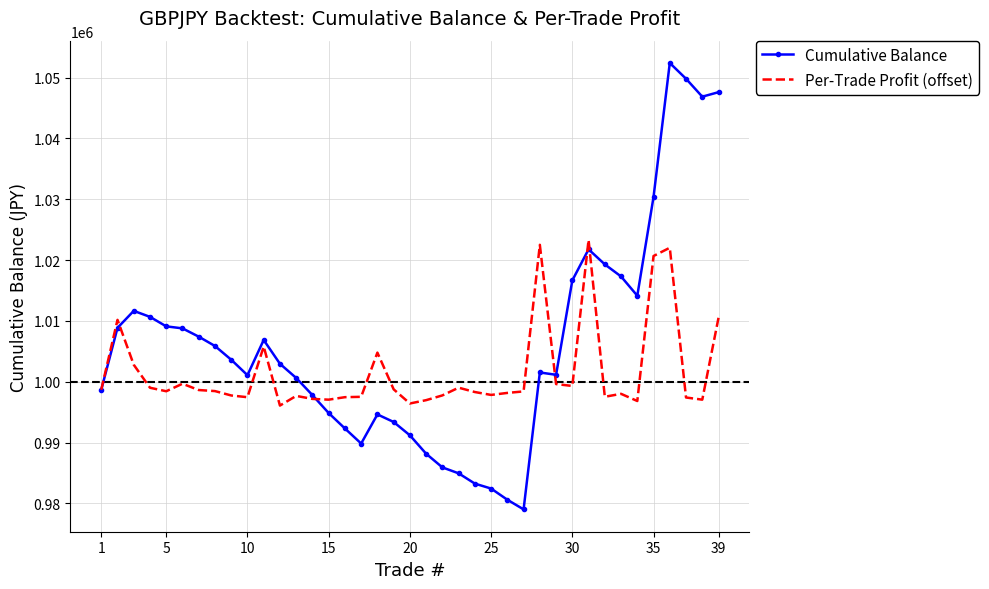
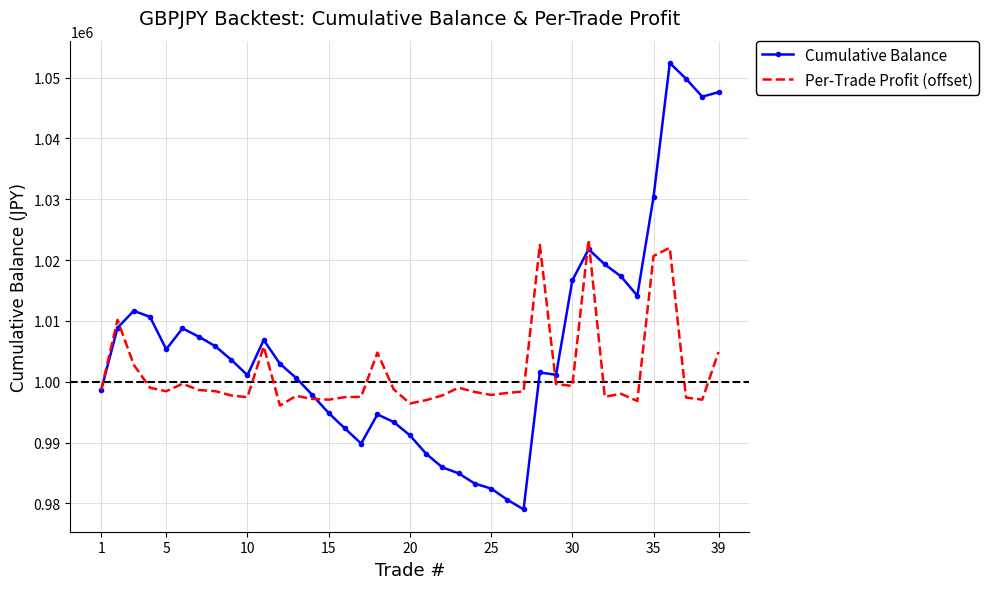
  {
    "Cumulative Balance": {
-     "5": 1009000,
+     "5": 1005000,
      "10": 1001000,
      "15": 995000,
      "20": 991000,
      "25": 982000,
      "30": 1017000,
      "35": 1030000,
      "39": 1048000
    },
    "Per-Trade Profit (offset)": {
      "5": 998000,
      "10": 997000,
      "15": 997000,
      "20": 996000,
      "25": 998000,
      "30": 999000,
      "35": 1021000,
-     "39": 1011000
+     "39": 1005000
    }
  }
